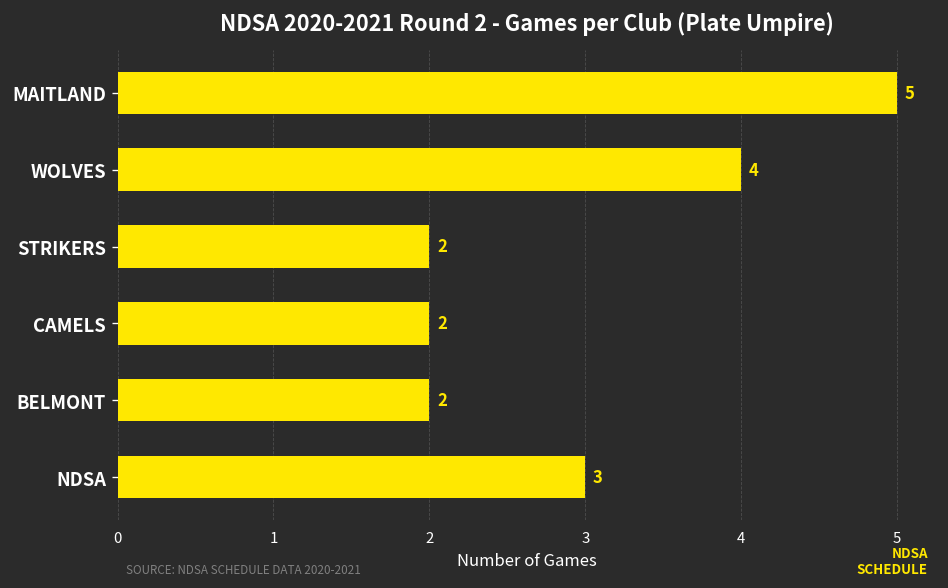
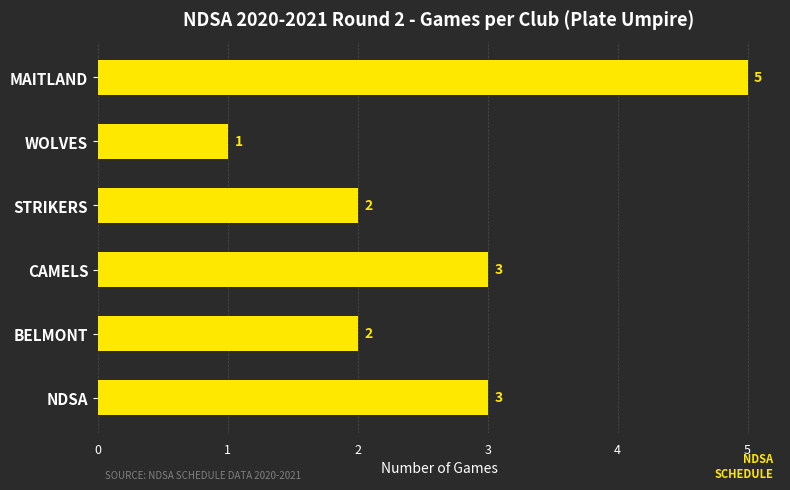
  {
    "MAITLAND": 5,
-   "WOLVES": 4,
+   "WOLVES": 1,
    "STRIKERS": 2,
-   "CAMELS": 2,
+   "CAMELS": 3,
    "BELMONT": 2,
    "NDSA": 3
  }
